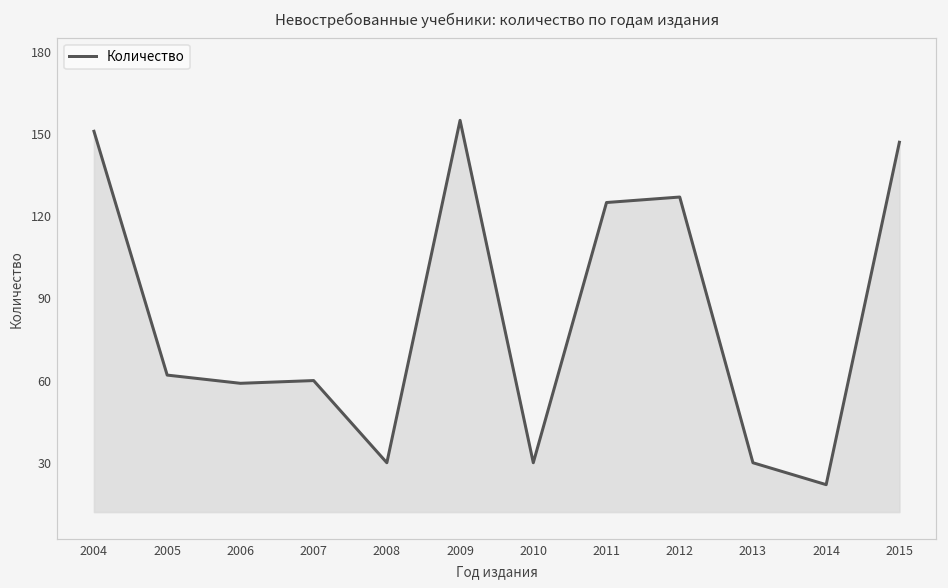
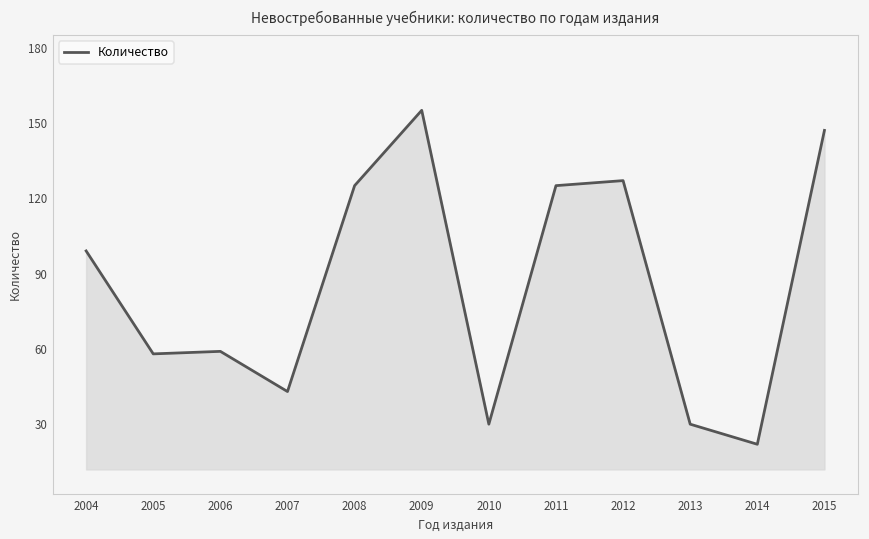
  {
-   "2004": 151,
-   "2005": 62,
+   "2004": 99,
+   "2005": 58,
    "2006": 59,
-   "2007": 60,
-   "2008": 30,
+   "2007": 43,
+   "2008": 125,
    "2009": 155,
    "2010": 30,
    "2011": 125,
    "2012": 127,
    "2013": 30,
    "2014": 22,
    "2015": 147
  }
